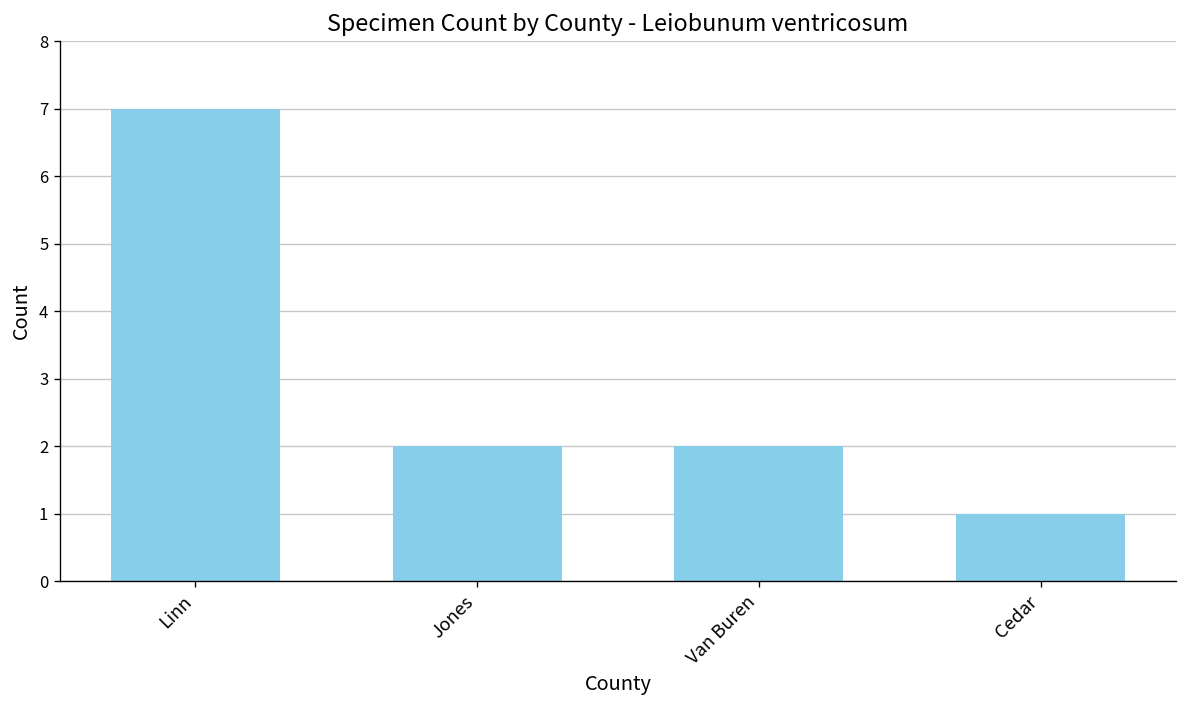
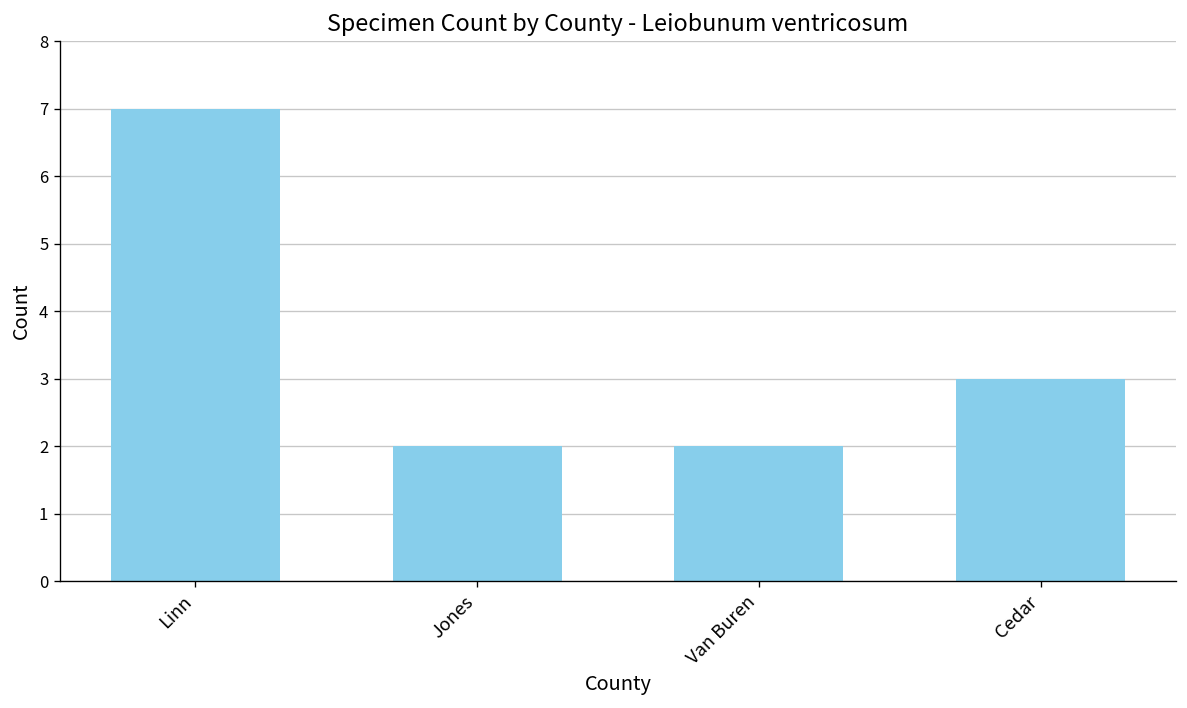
  {
    "Linn": 7,
    "Jones": 2,
    "Van Buren": 2,
-   "Cedar": 1
+   "Cedar": 3
  }
